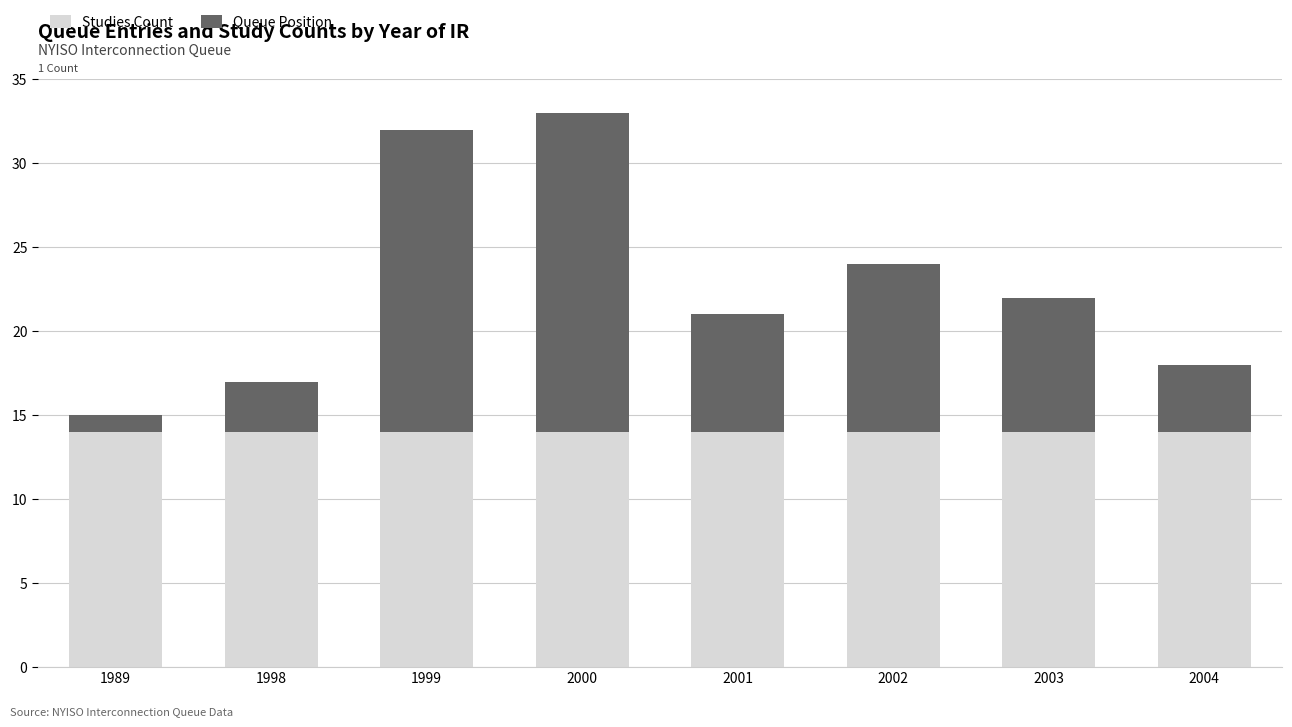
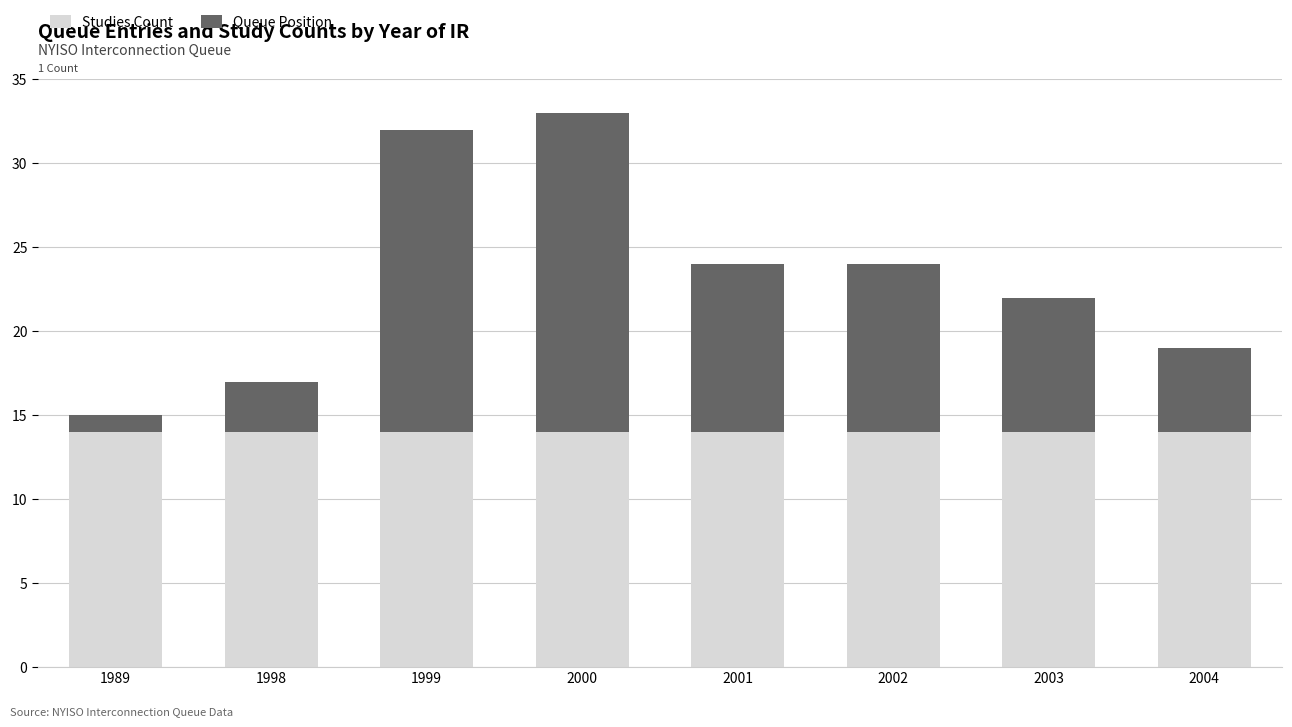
  {
    "Studies Count": {
      "1989": 14,
      "1998": 14,
      "1999": 14,
      "2000": 14,
      "2001": 14,
      "2002": 14,
      "2003": 14,
      "2004": 14
    },
    "Queue Position": {
      "1989": 1,
      "1998": 3,
      "1999": 18,
      "2000": 19,
-     "2001": 7,
+     "2001": 10,
      "2002": 10,
      "2003": 8,
-     "2004": 4
+     "2004": 5
    }
  }
